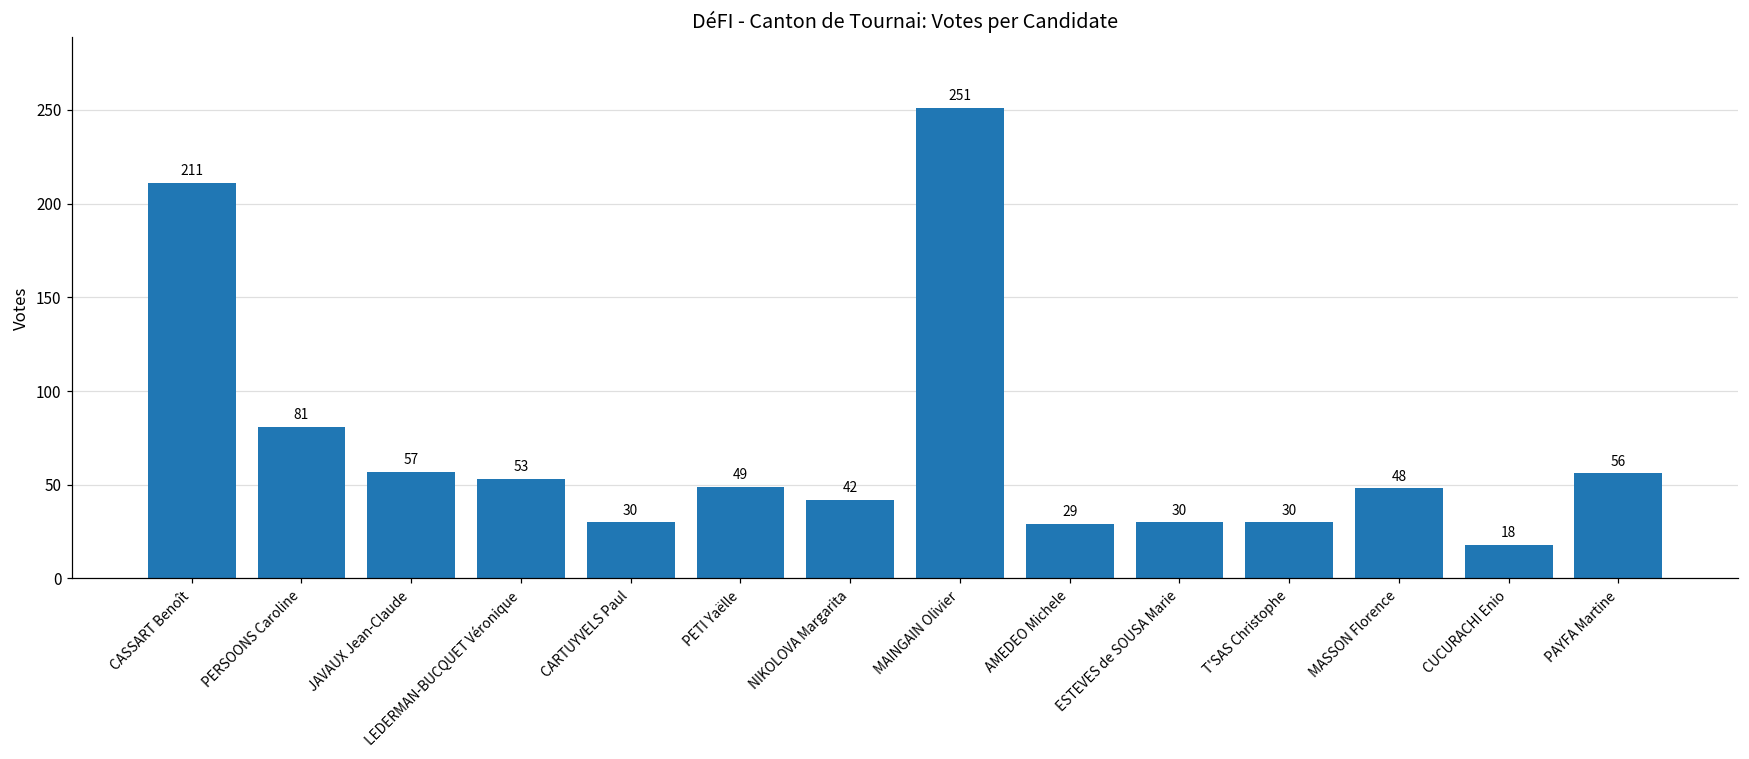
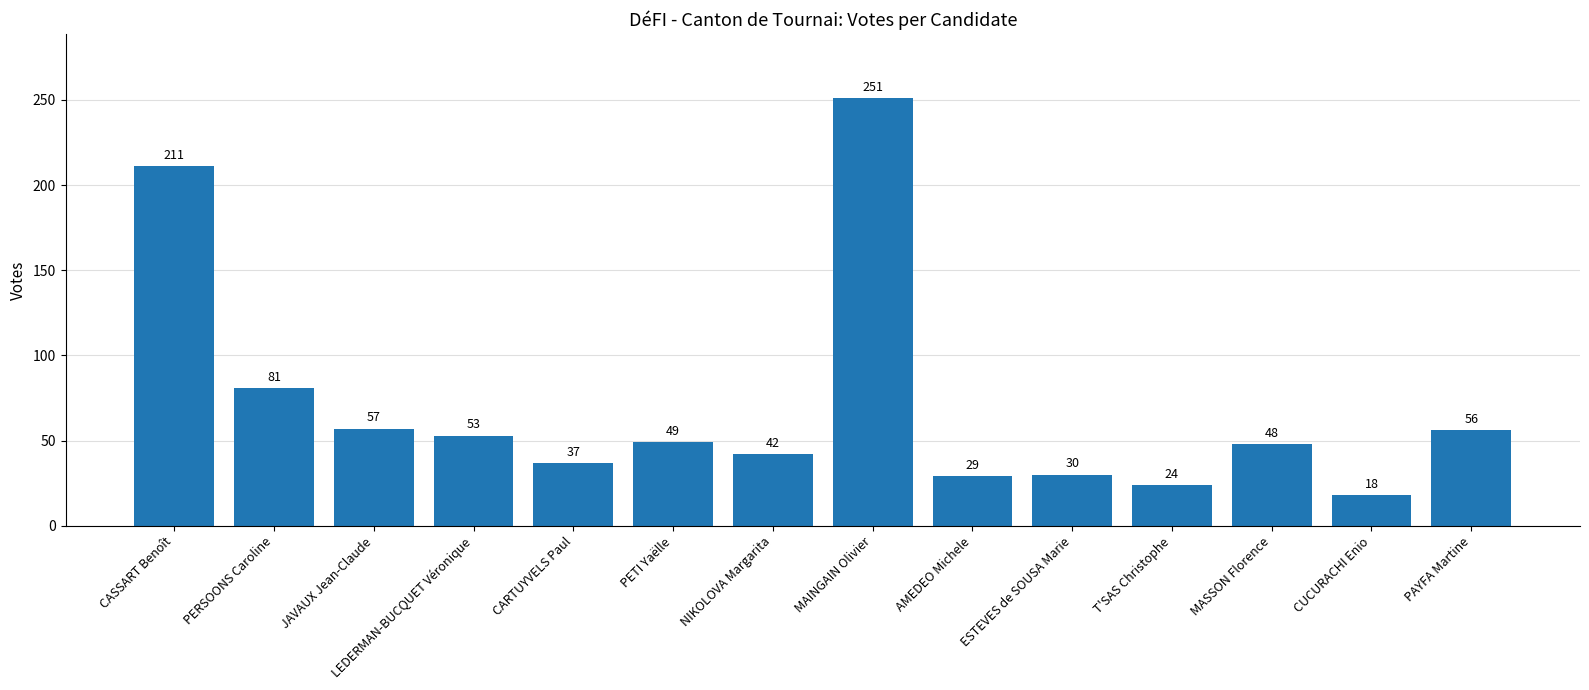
  {
    "CASSART Benoît": 211,
    "PERSOONS Caroline": 81,
    "JAVAUX Jean-Claude": 57,
    "LEDERMAN-BUCQUET Véronique": 53,
-   "CARTUYVELS Paul": 30,
+   "CARTUYVELS Paul": 37,
    "PETI Yaëlle": 49,
    "NIKOLOVA Margarita": 42,
    "MAINGAIN Olivier": 251,
    "AMEDEO Michele": 29,
    "ESTEVES de SOUSA Marie": 30,
-   "T'SAS Christophe": 30,
+   "T'SAS Christophe": 24,
    "MASSON Florence": 48,
    "CUCURACHI Enio": 18,
    "PAYFA Martine": 56
  }
